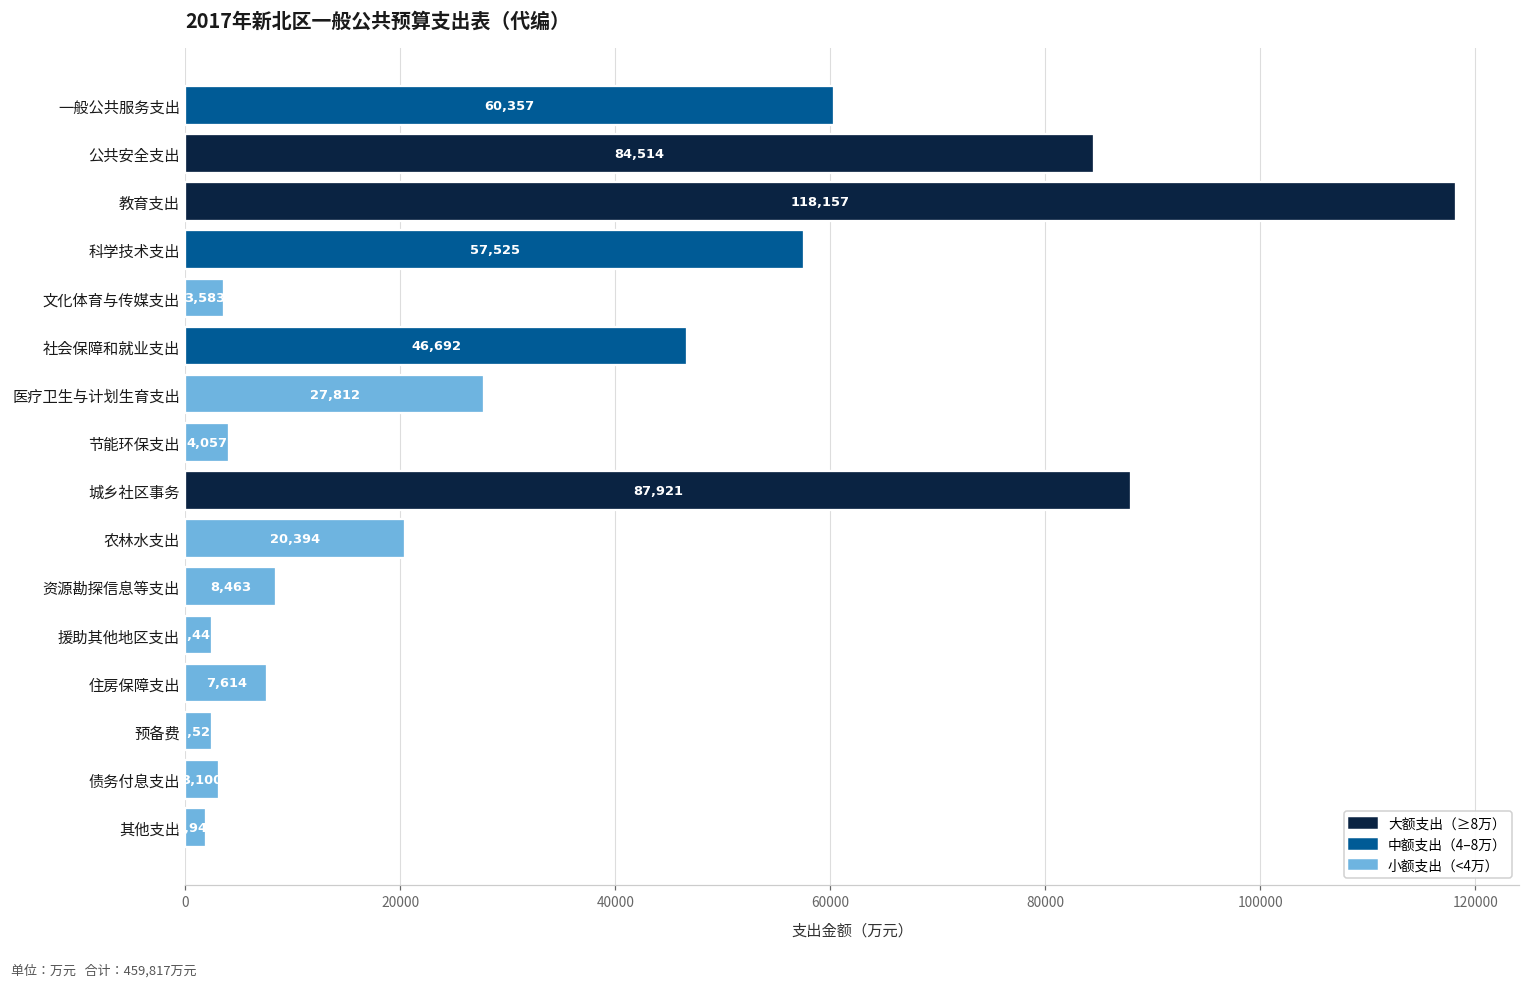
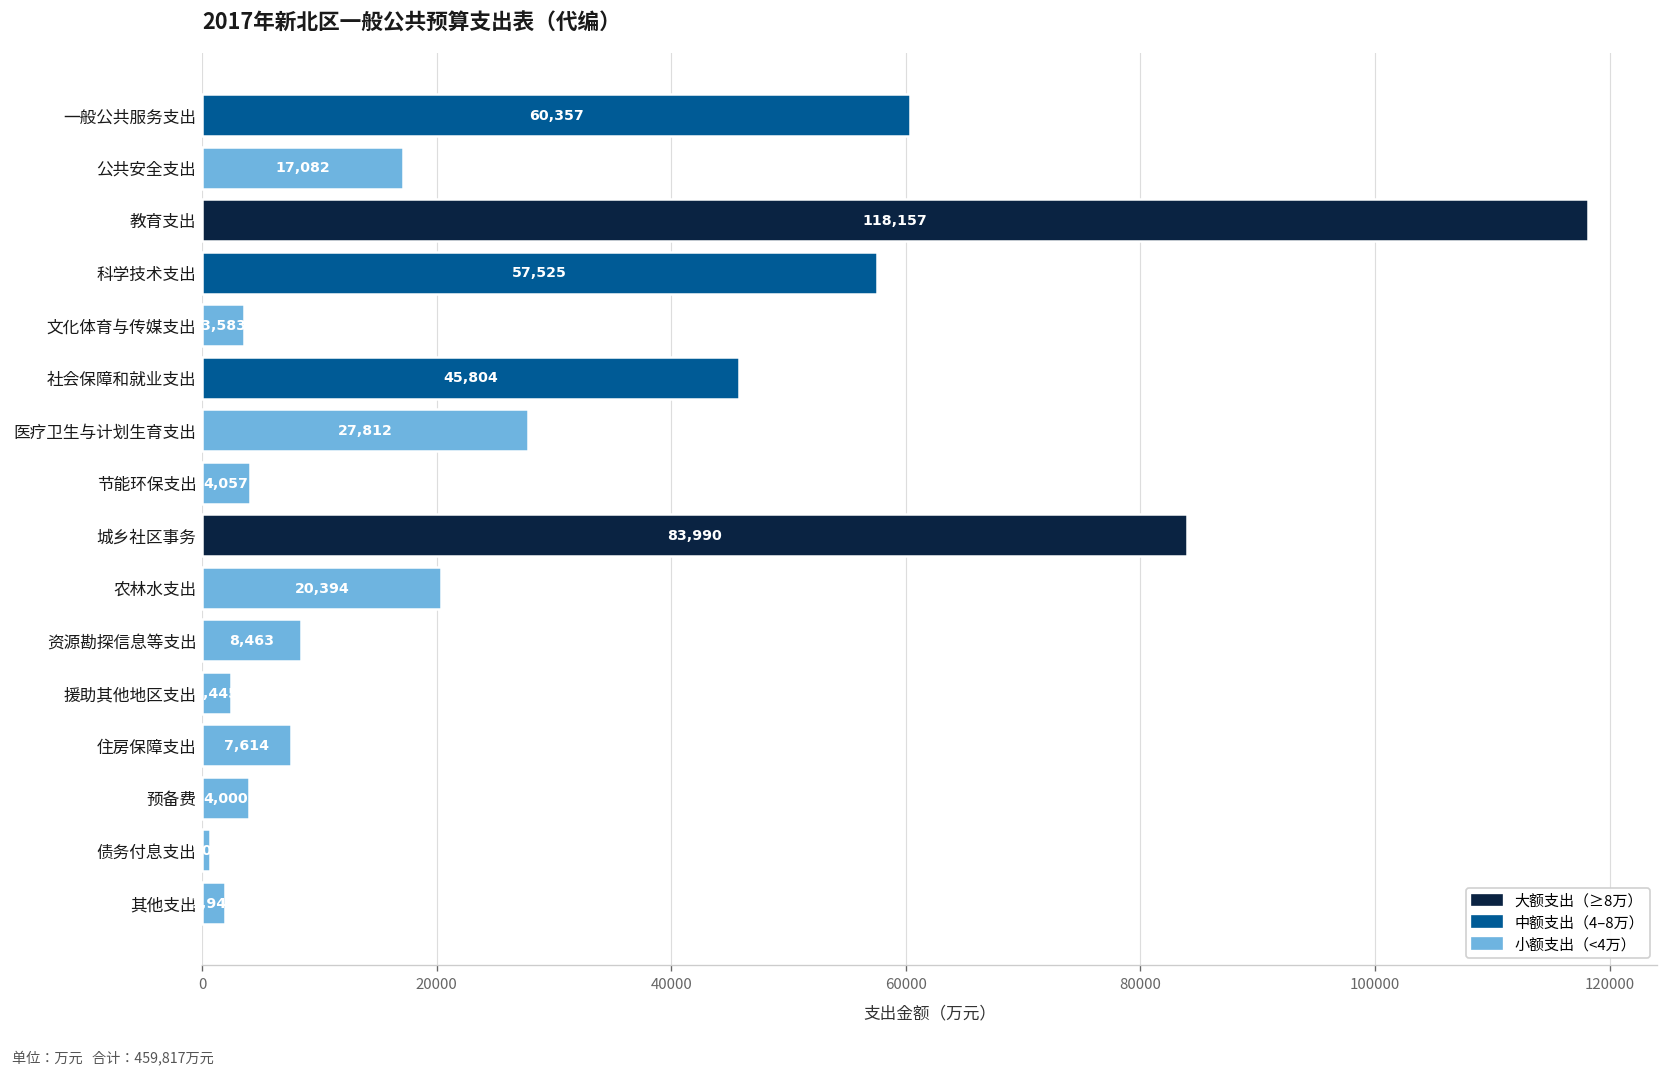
  {
    "一般公共服务支出": "60,357",
-   "公共安全支出": "84,514",
+   "公共安全支出": "17,082",
    "教育支出": "118,157",
    "科学技术支出": "57,525",
    "文化体育与传媒支出": "3,583",
-   "社会保障和就业支出": "46,692",
+   "社会保障和就业支出": "45,804",
    "医疗卫生与计划生育支出": "27,812",
    "节能环保支出": "4,057",
-   "城乡社区事务": "87,921",
+   "城乡社区事务": "83,990",
    "农林水支出": "20,394",
    "资源勘探信息等支出": "8,463",
    "援助其他地区支出": "2,445",
    "住房保障支出": "7,614",
-   "预备费": "2,521",
-   "债务付息支出": "3000"
+   "预备费": "4,000",
+   "债务付息支出": "1000"
  }
